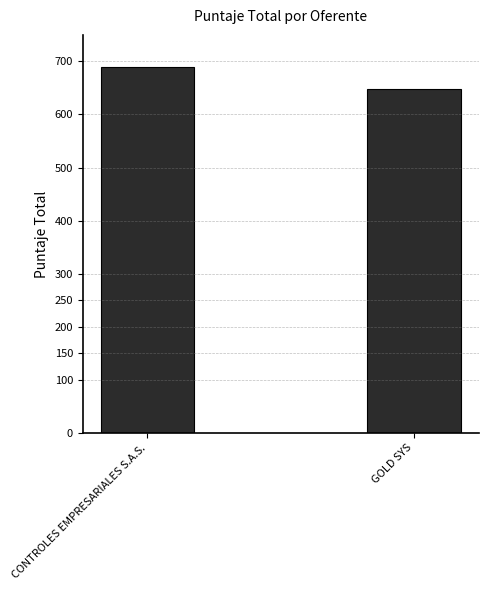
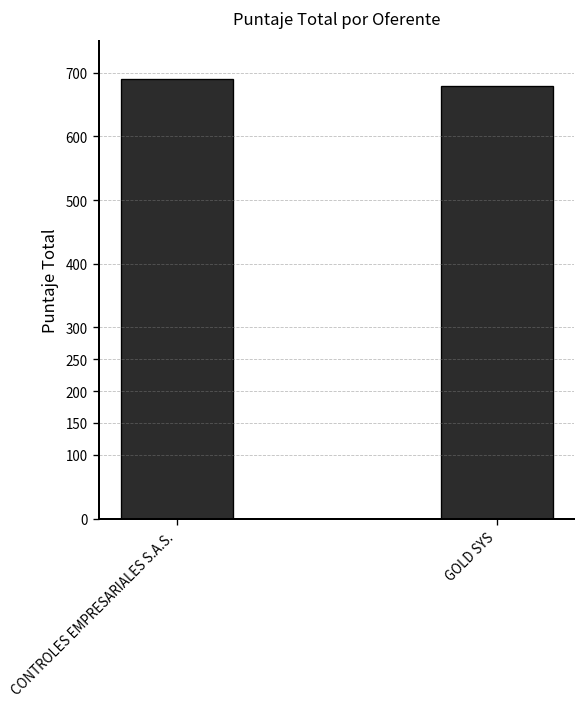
  {
    "CONTROLES EMPRESARIALES S.A.S.": 690,
-   "GOLD SYS": 650
+   "GOLD SYS": 680
  }
